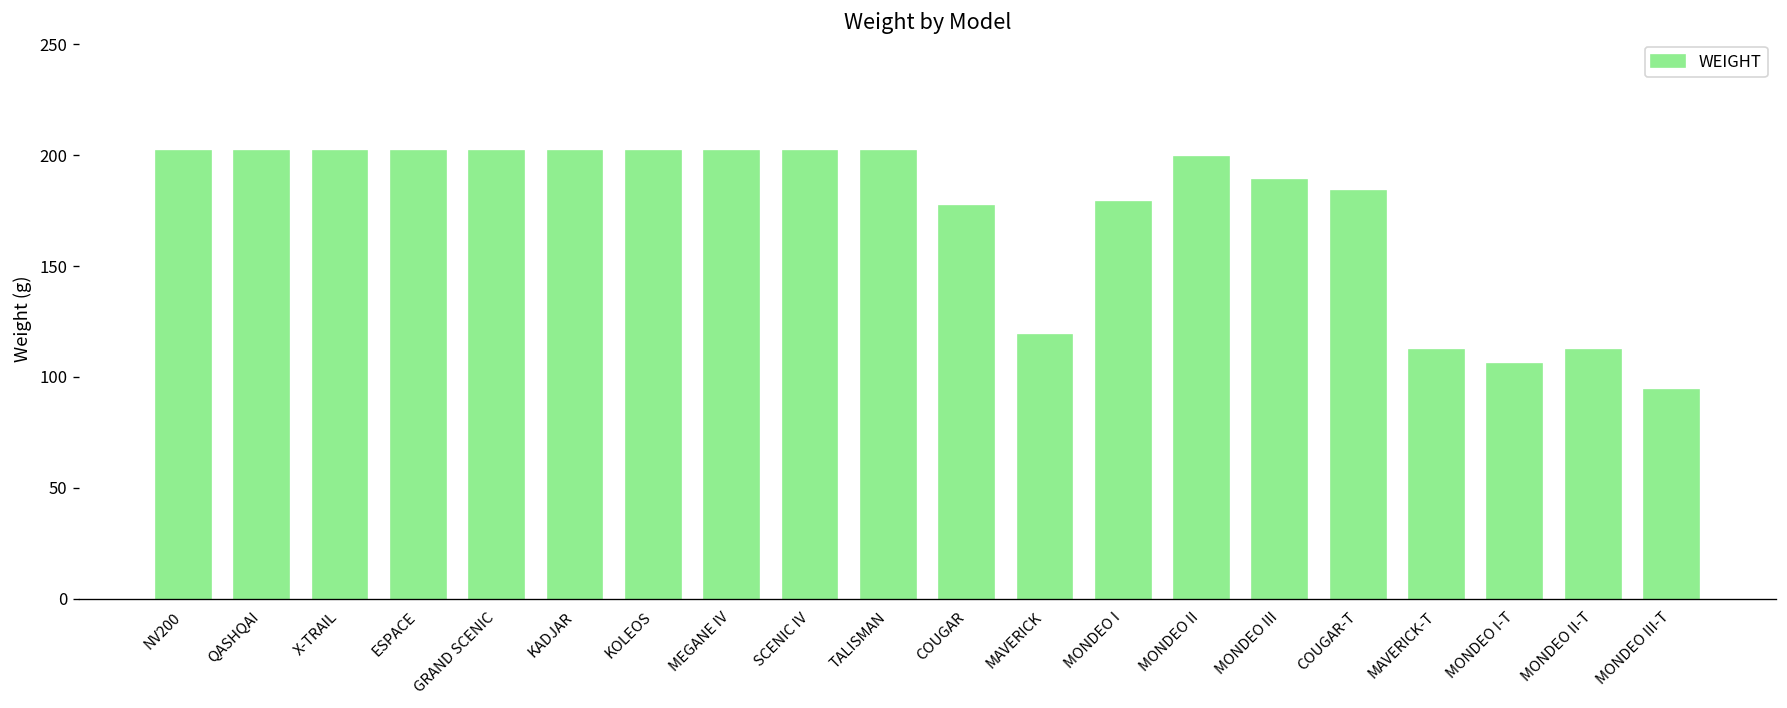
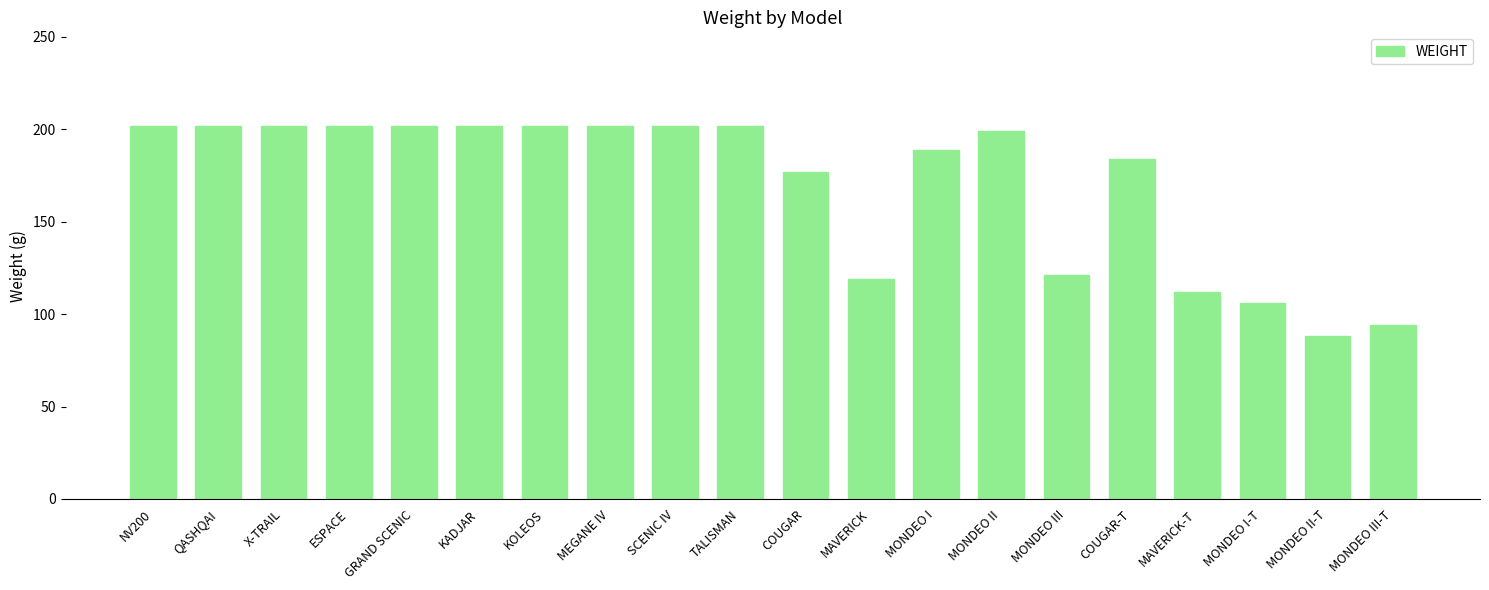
  {
    "NV200": 202,
    "QASHQAI": 202,
    "X-TRAIL": 202,
    "ESPACE": 202,
    "GRAND SCENIC": 202,
    "KADJAR": 202,
    "KOLEOS": 202,
    "MEGANE IV": 202,
    "SCENIC IV": 202,
    "TALISMAN": 202,
    "COUGAR": 177,
    "MAVERICK": 119,
-   "MONDEO I": 179,
+   "MONDEO I": 189,
    "MONDEO II": 199,
-   "MONDEO III": 189,
+   "MONDEO III": 121,
    "COUGAR-T": 184,
    "MAVERICK-T": 112,
    "MONDEO I-T": 106,
-   "MONDEO II-T": 112,
+   "MONDEO II-T": 88,
    "MONDEO III-T": 94
  }
